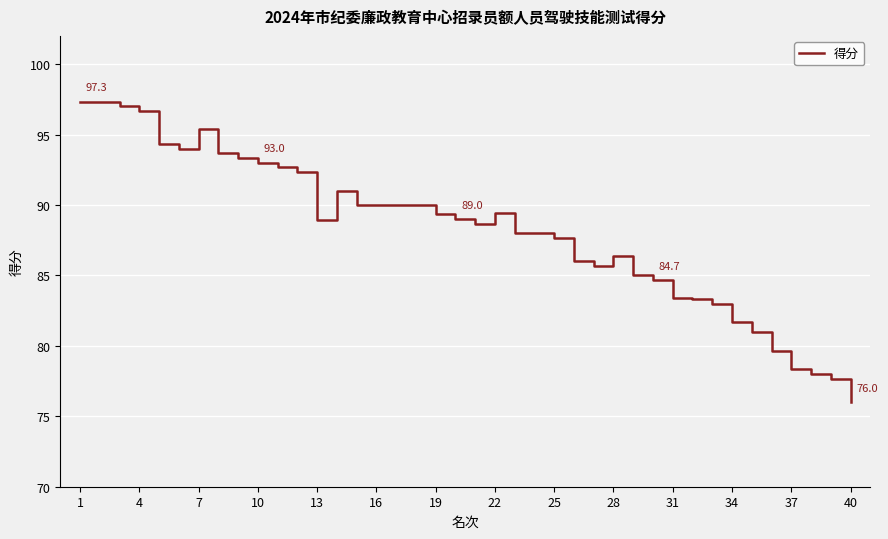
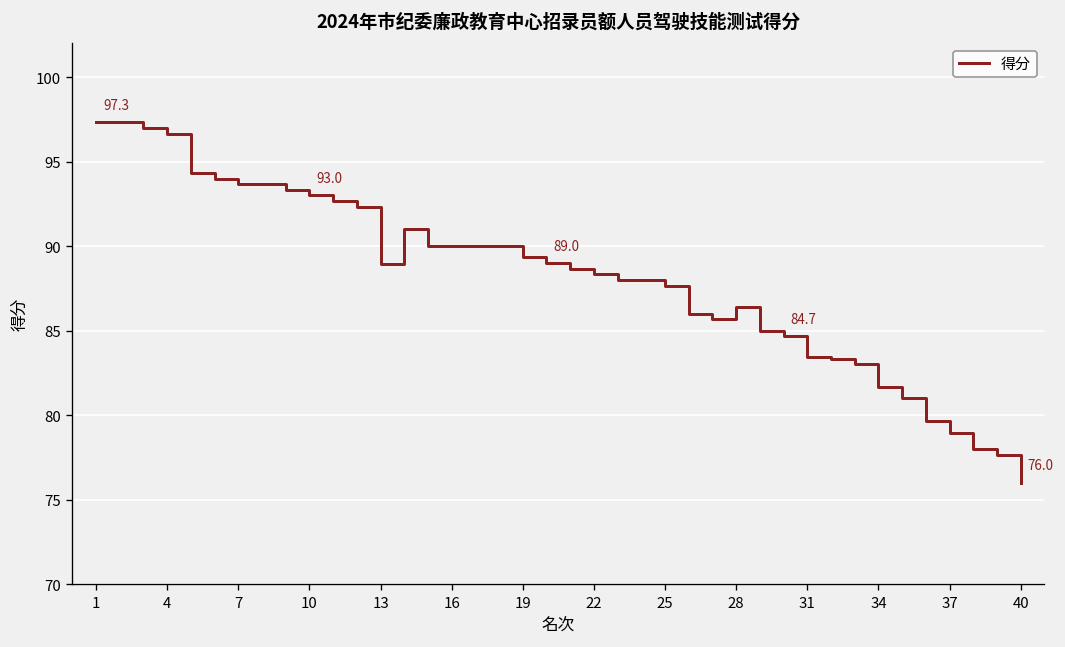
  {
    "4": 96.7,
-   "7": 95.4,
+   "7": 93.7,
    "13": 88.9,
    "16": 90.0,
    "19": 89.3,
-   "22": 89.4,
+   "22": 88.3,
    "25": 87.7,
    "28": 86.4,
    "31": 83.4,
    "34": 81.7,
-   "37": 78.3
+   "37": 79.0
  }
